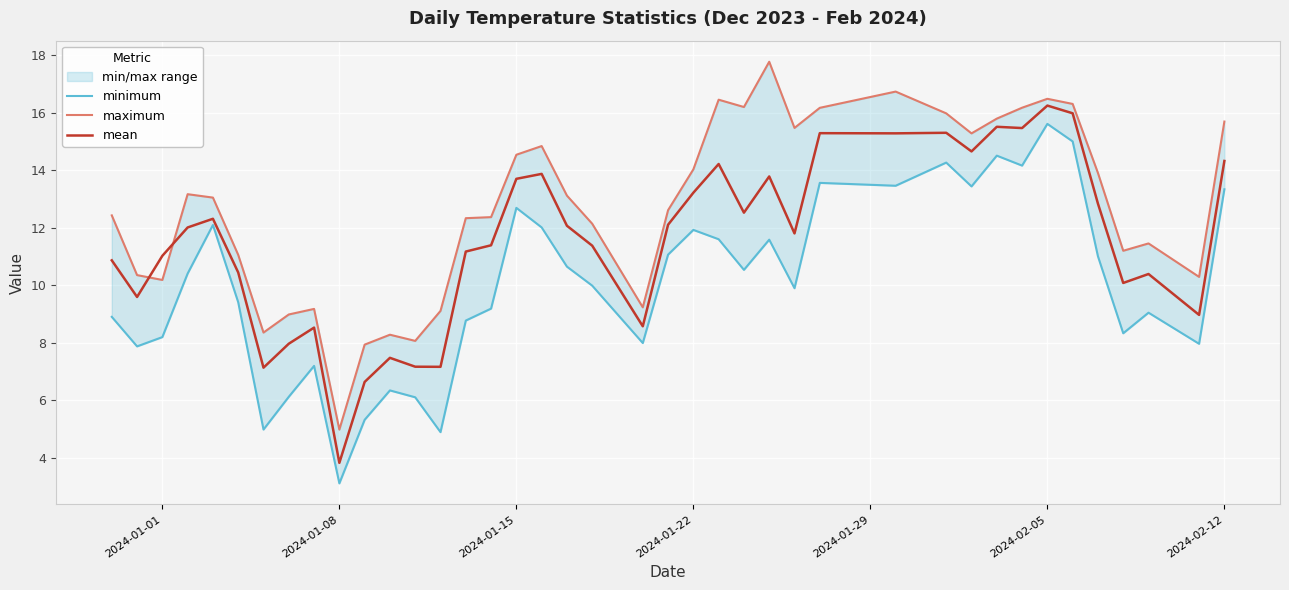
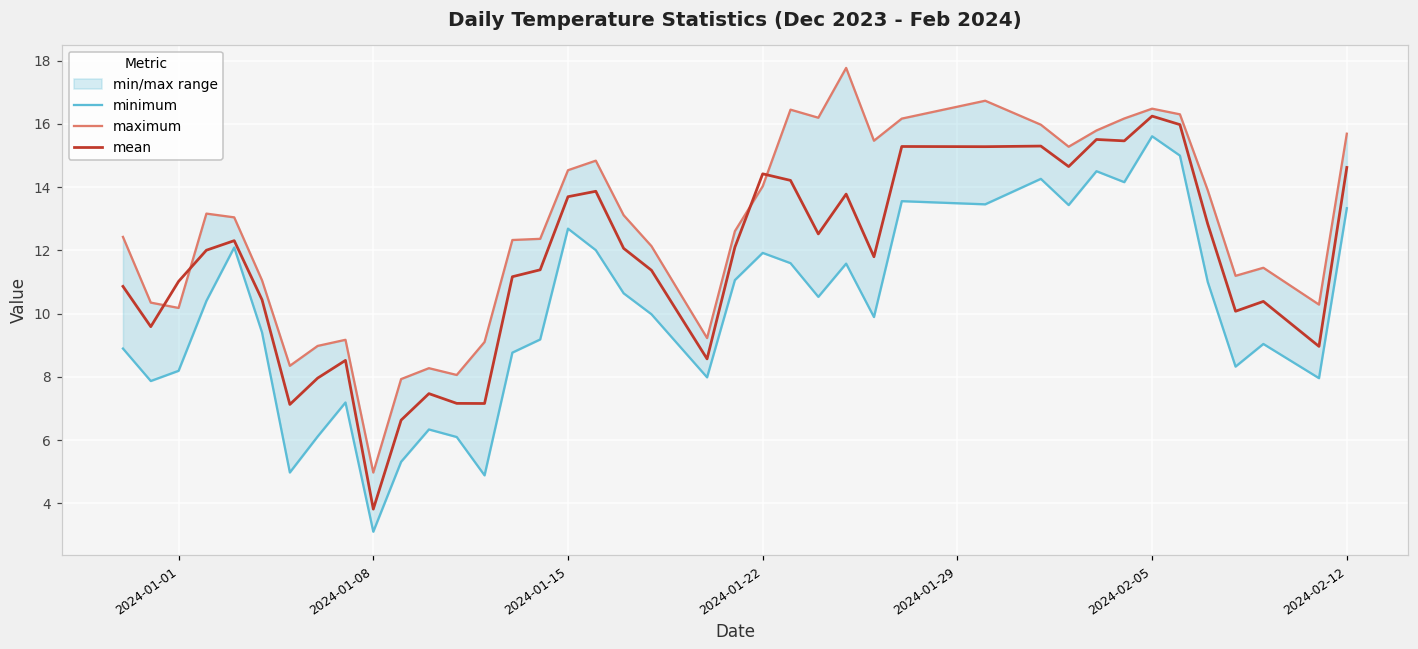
  {
    "mean": {
      "2024-01-01": 11.0,
      "2024-01-08": 3.8,
      "2024-01-15": 13.7,
-     "2024-01-22": 13.2,
+     "2024-01-22": 14.4,
      "2024-02-05": 16.2,
-     "2024-02-12": 14.3
+     "2024-02-12": 14.6
    }
  }
